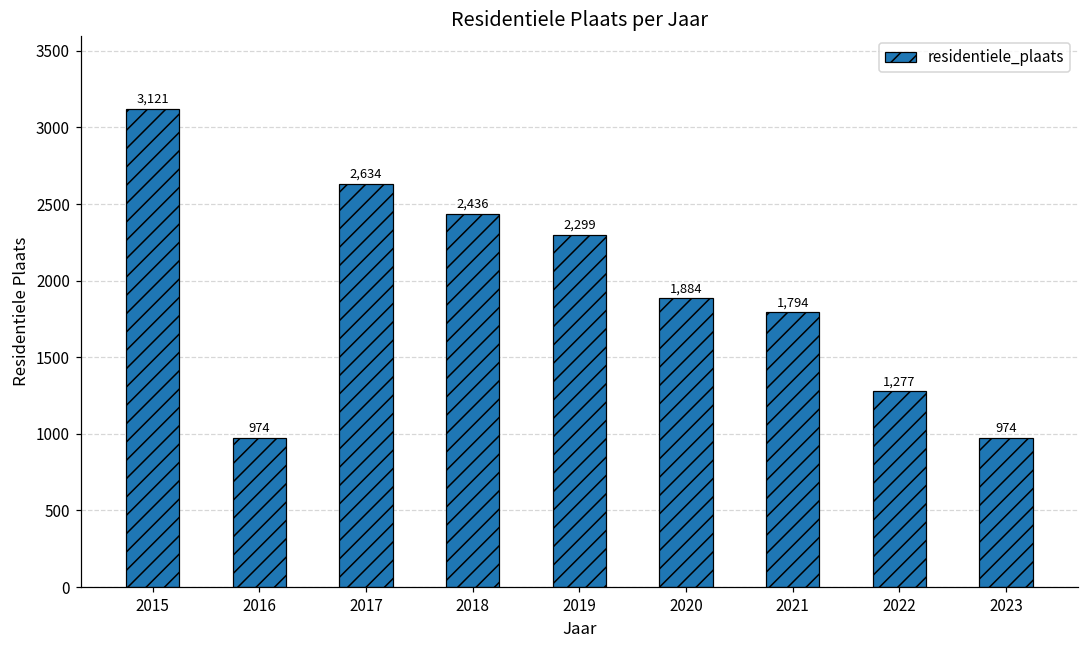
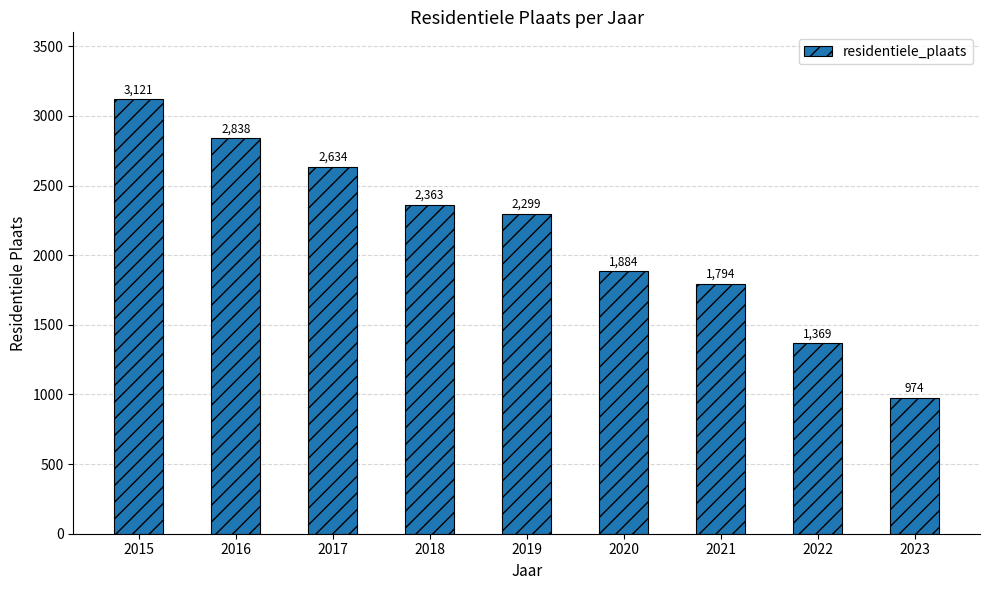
  {
    "2015": "3,121",
-   "2016": "974",
+   "2016": "2,838",
    "2017": "2,634",
-   "2018": "2,436",
+   "2018": "2,363",
    "2019": "2,299",
    "2020": "1,884",
    "2021": "1,794",
-   "2022": "1,277",
+   "2022": "1,369",
    "2023": "974"
  }
